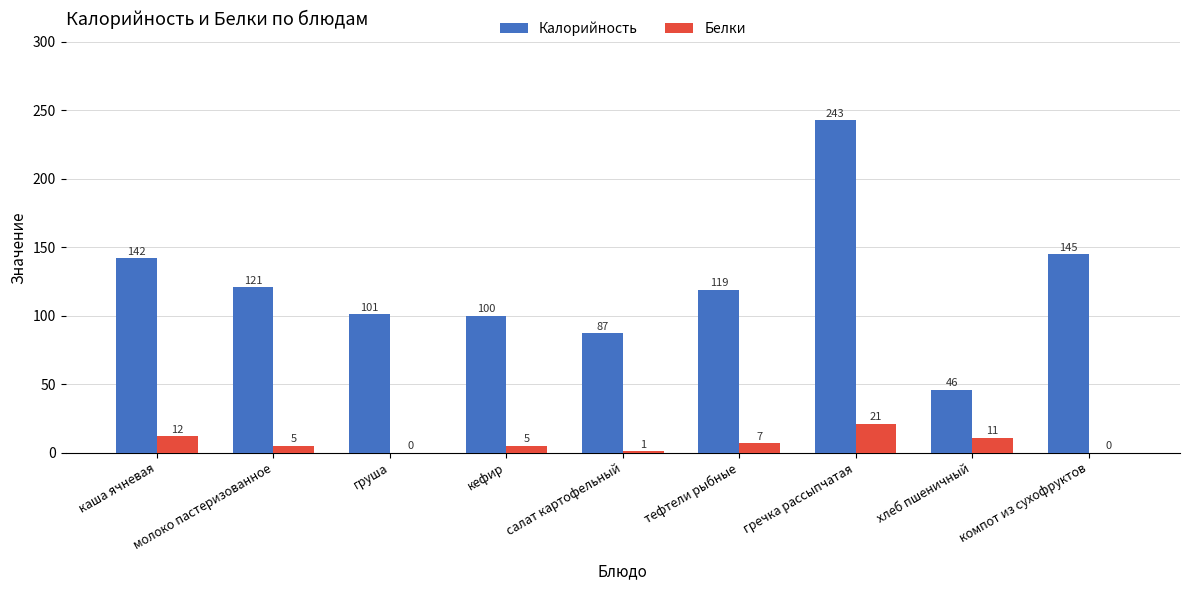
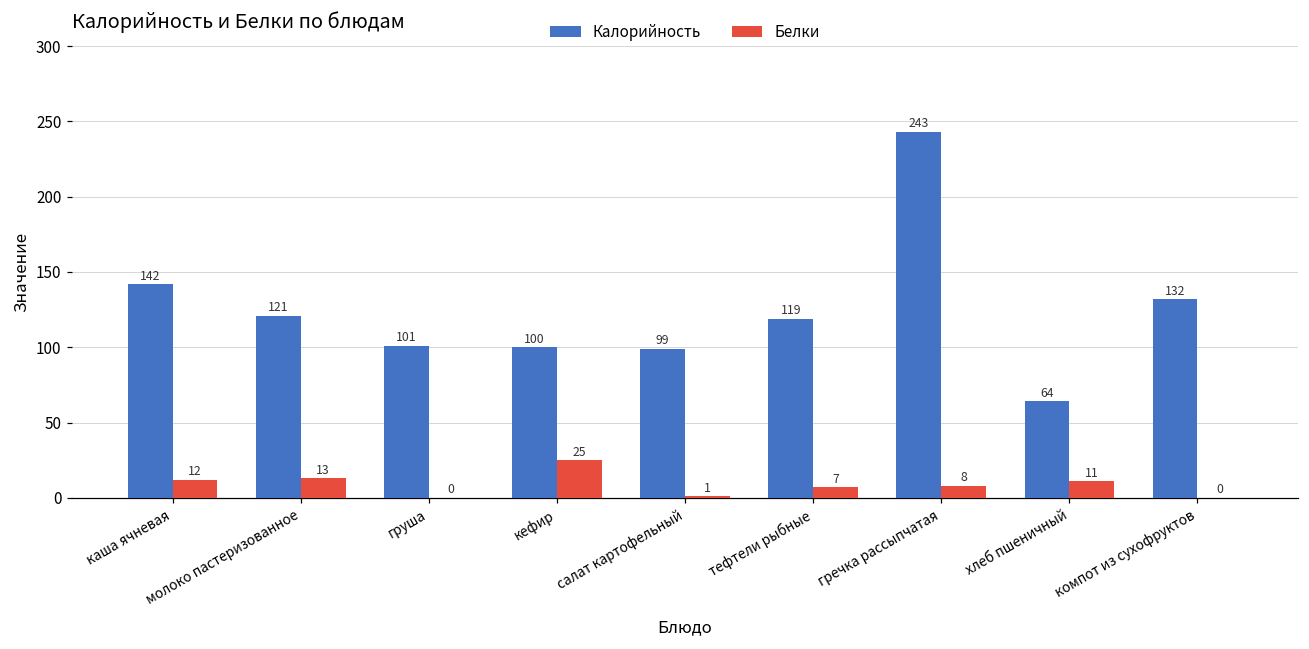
  {
    "Калорийность": {
      "каша ячневая": 142,
      "молоко пастеризованное": 121,
      "груша": 101,
      "кефир": 100,
-     "салат картофельный": 87,
+     "салат картофельный": 99,
      "тефтели рыбные": 119,
      "гречка рассыпчатая": 243,
-     "хлеб пшеничный": 46,
-     "компот из сухофруктов": 145
+     "хлеб пшеничный": 64,
+     "компот из сухофруктов": 132
    },
    "Белки": {
      "каша ячневая": 12,
-     "молоко пастеризованное": 5,
+     "молоко пастеризованное": 13,
      "груша": 0,
-     "кефир": 5,
+     "кефир": 25,
      "салат картофельный": 1,
      "тефтели рыбные": 7,
-     "гречка рассыпчатая": 21,
+     "гречка рассыпчатая": 8,
      "хлеб пшеничный": 11,
      "компот из сухофруктов": 0
    }
  }
